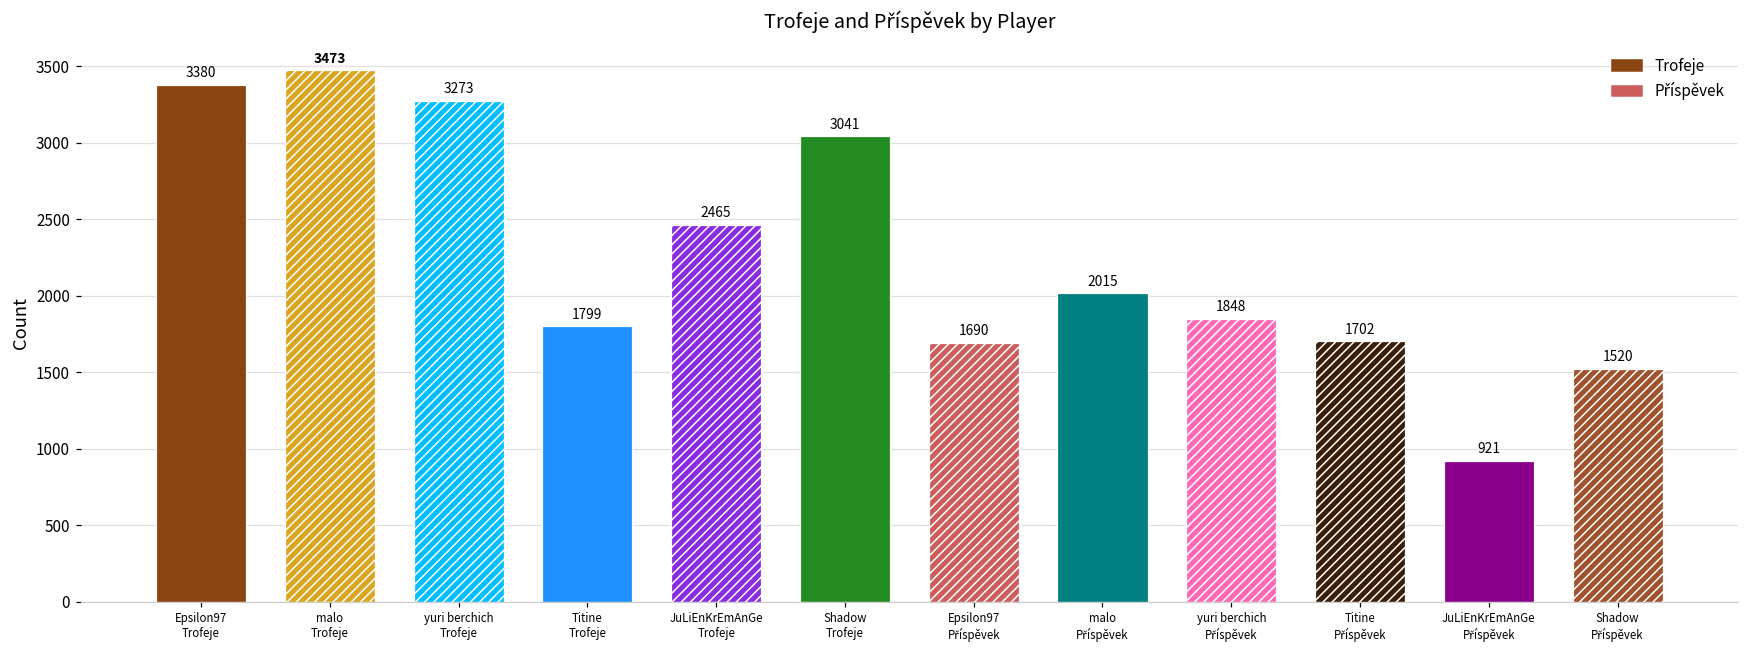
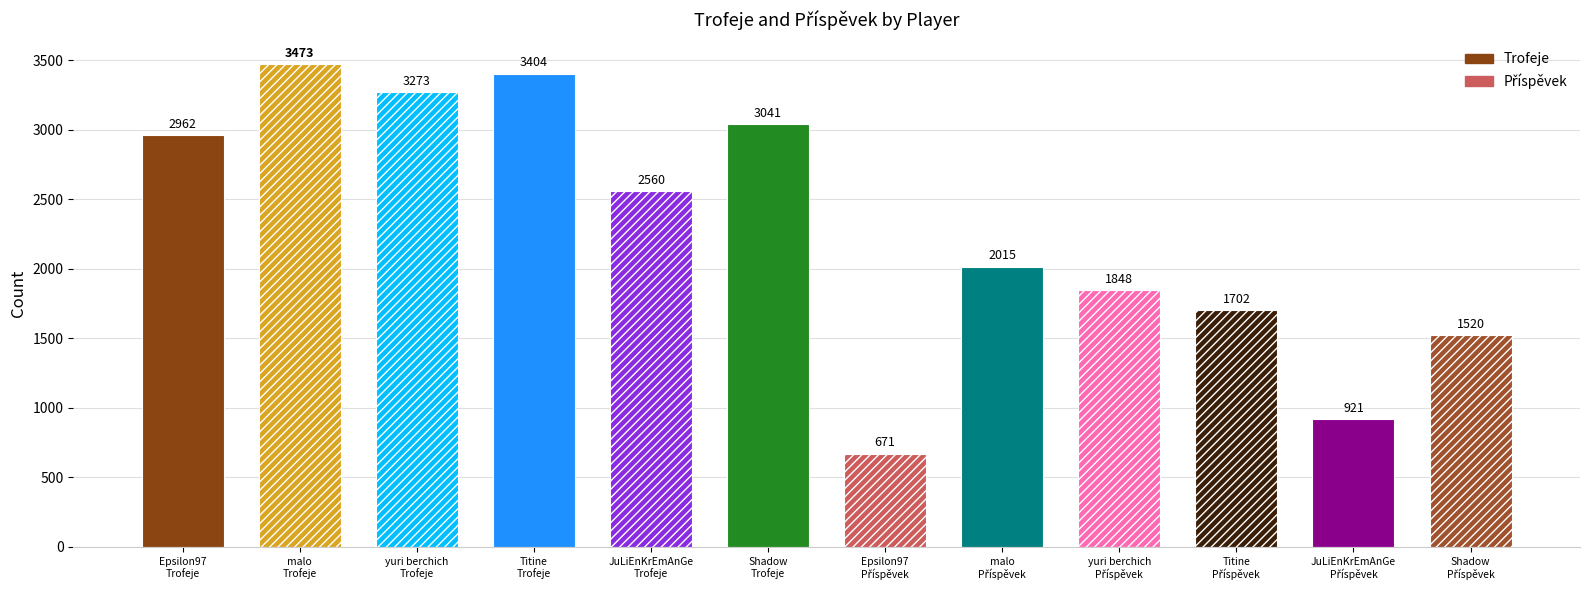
  {
-   "Epsilon97 Trofeje": 3380,
+   "Epsilon97 Trofeje": 2962,
    "malo Trofeje": 3473,
    "yuri berchich Trofeje": 3273,
-   "Titine Trofeje": 1799,
-   "JuLiEnKrEmAnGe Trofeje": 2465,
+   "Titine Trofeje": 3404,
+   "JuLiEnKrEmAnGe Trofeje": 2560,
    "Shadow Trofeje": 3041,
-   "Epsilon97 Příspěvek": 1690,
+   "Epsilon97 Příspěvek": 671,
    "malo Příspěvek": 2015,
    "yuri berchich Příspěvek": 1848,
    "Titine Příspěvek": 1702,
    "JuLiEnKrEmAnGe Příspěvek": 921,
    "Shadow Příspěvek": 1520
  }
